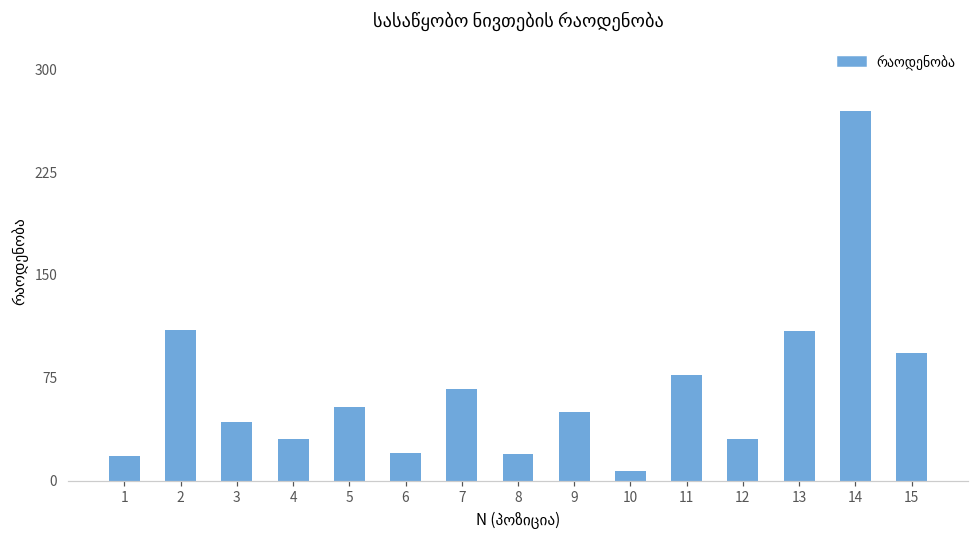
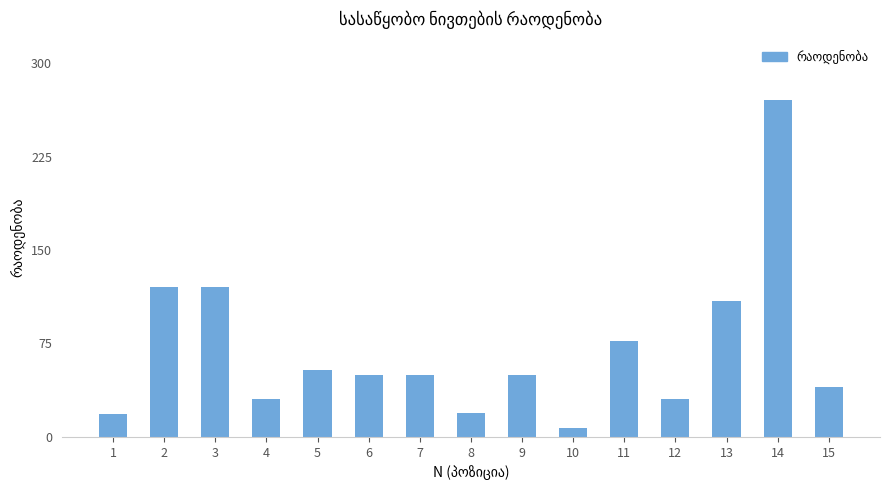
  {
    "1": 18,
-   "2": 110,
-   "3": 43,
+   "2": 120,
+   "3": 120,
    "4": 30,
    "5": 54,
-   "6": 20,
-   "7": 67,
+   "6": 50,
+   "7": 50,
    "8": 19,
    "9": 50,
    "10": 7,
    "11": 77,
    "12": 30,
    "13": 109,
    "14": 270,
-   "15": 93
+   "15": 40
  }
